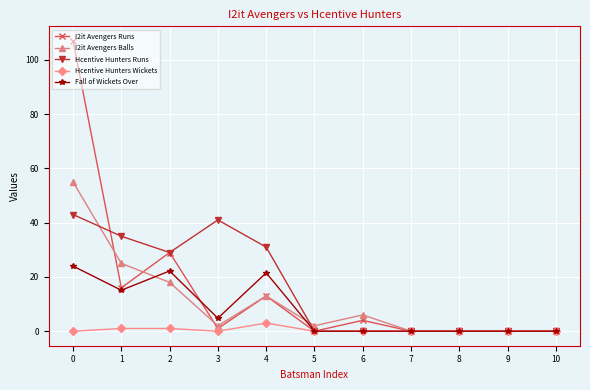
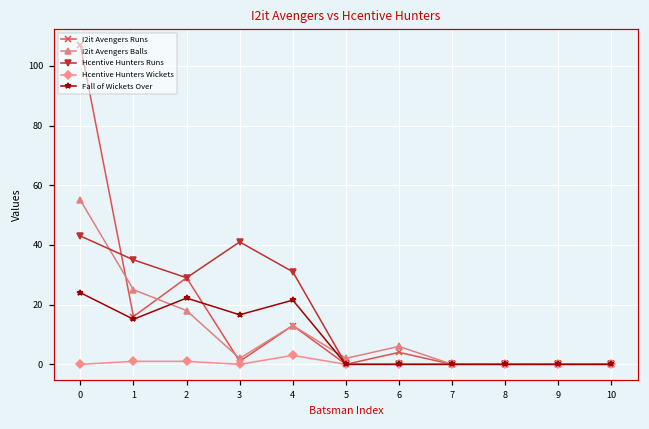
  {
    "Fall of Wickets Over": {
      "0": 24,
      "2": 22,
-     "3": 5,
+     "3": 17,
      "4": 22
    }
  }
